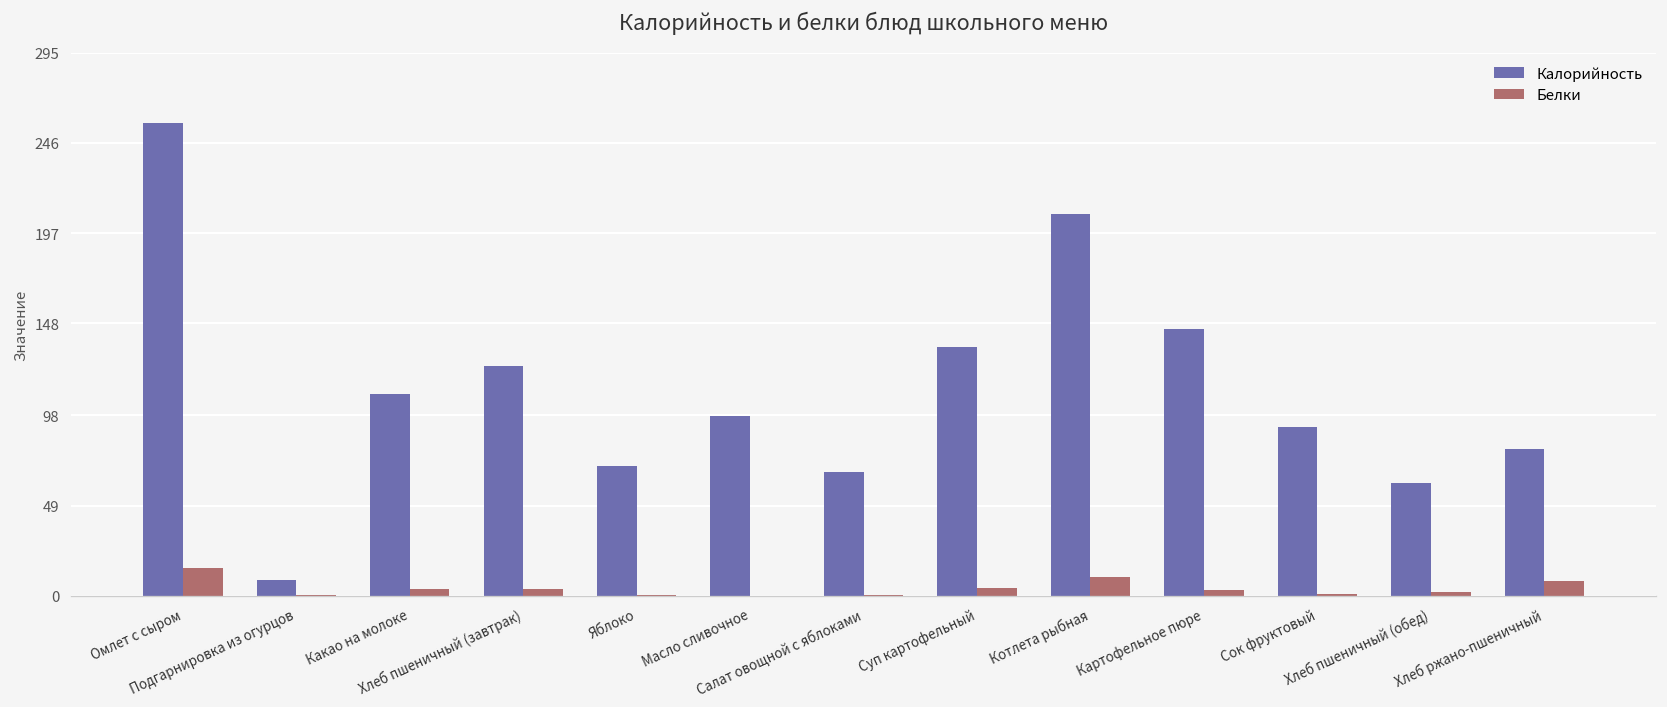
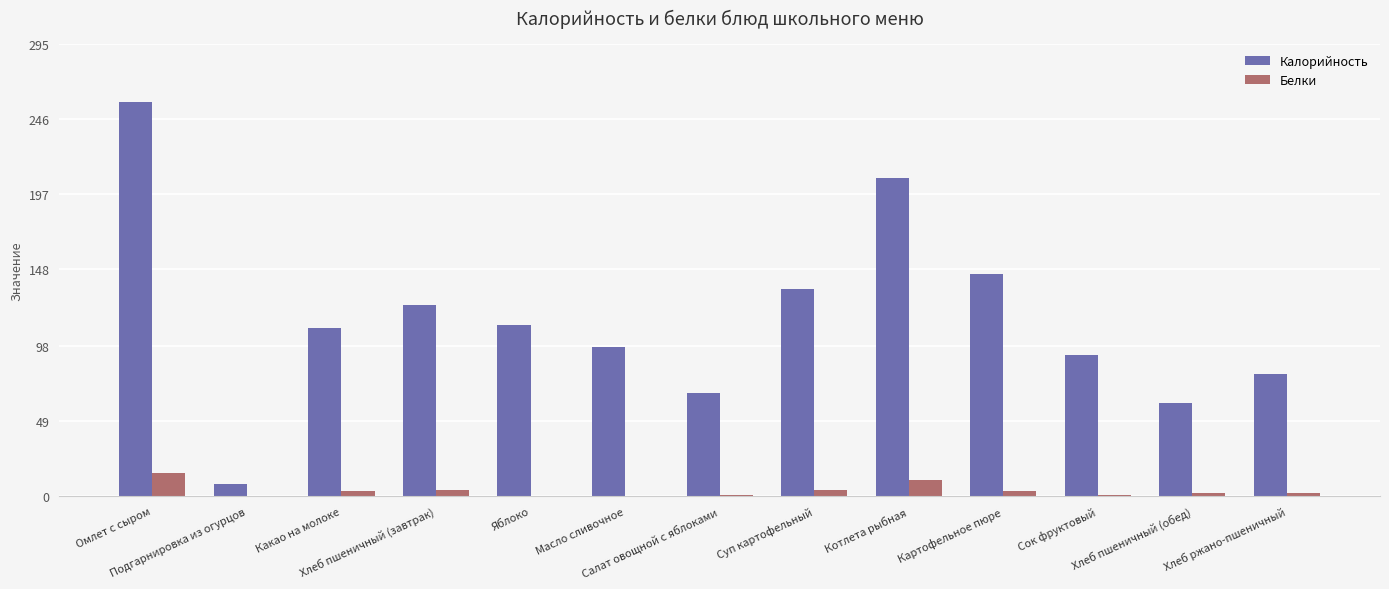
  {
    "Калорийность": {
      "Омлет с сыром": 257,
      "Подгарнировка из огурцов": 8,
      "Какао на молоке": 110,
      "Хлеб пшеничный (завтрак)": 125,
-     "Яблоко": 71,
+     "Яблоко": 112,
      "Масло сливочное": 98,
      "Салат овощной с яблоками": 67,
      "Суп картофельный": 135,
      "Котлета рыбная": 208,
      "Картофельное пюре": 145,
      "Сок фруктовый": 92,
      "Хлеб пшеничный (обед)": 61,
      "Хлеб ржано-пшеничный": 80
    },
    "Белки": {
      "Омлет с сыром": 15,
      "Какао на молоке": 4,
      "Хлеб пшеничный (завтрак)": 4,
      "Суп картофельный": 4,
      "Котлета рыбная": 10,
      "Картофельное пюре": 3,
      "Хлеб пшеничный (обед)": 2,
-     "Хлеб ржано-пшеничный": 8
+     "Хлеб ржано-пшеничный": 2
    }
  }
